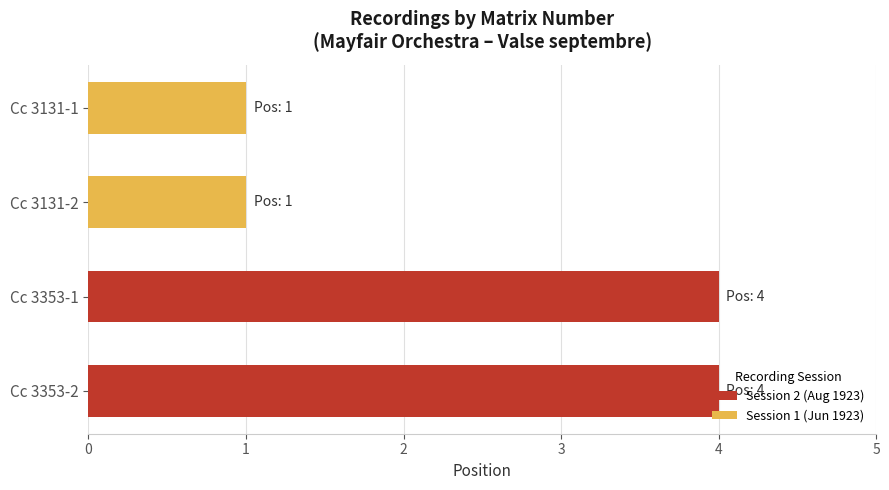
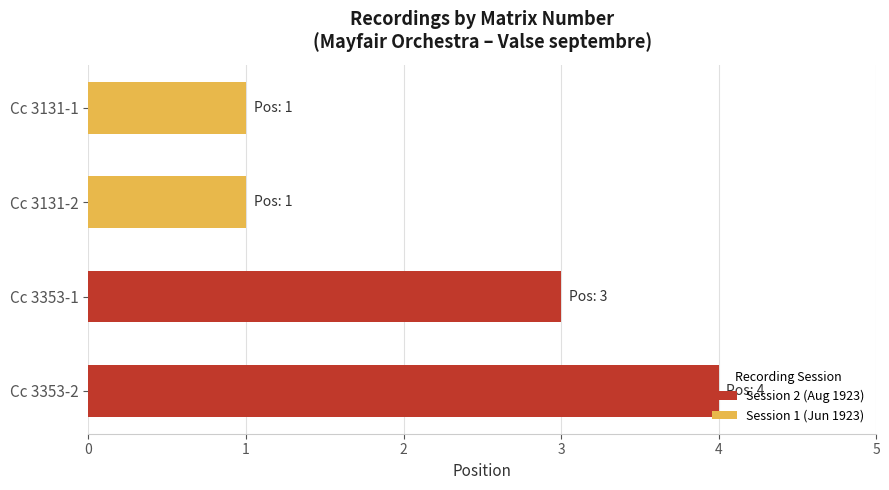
  {
    "Cc 3131-1": 1,
    "Cc 3131-2": 1,
-   "Cc 3353-1": 4,
+   "Cc 3353-1": 3,
    "Cc 3353-2": 4
  }
